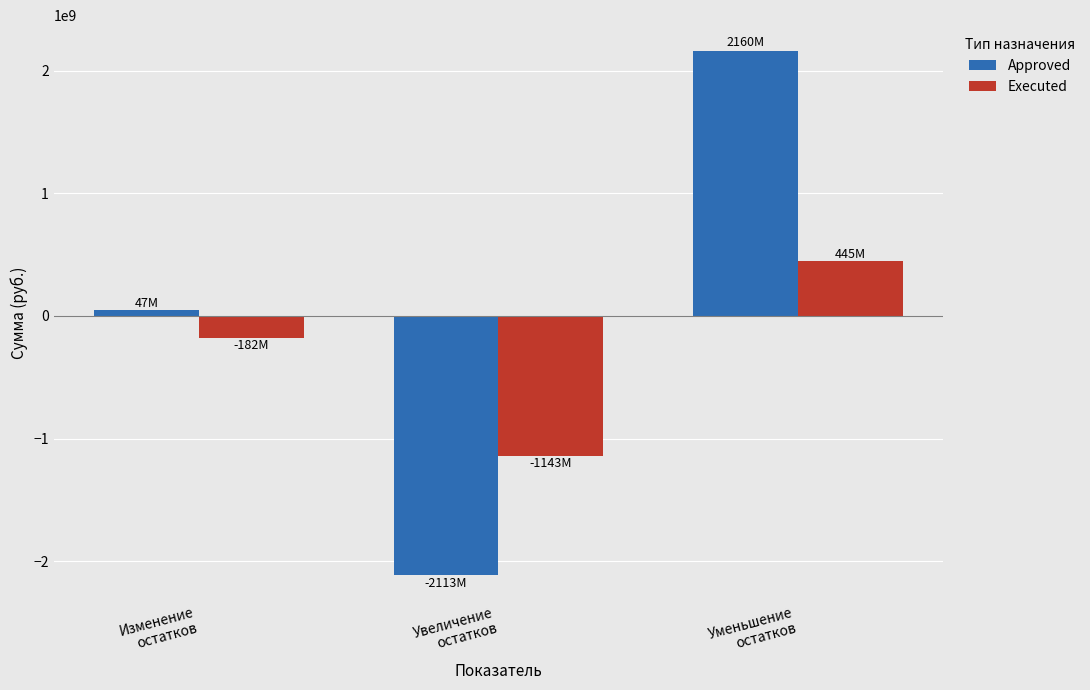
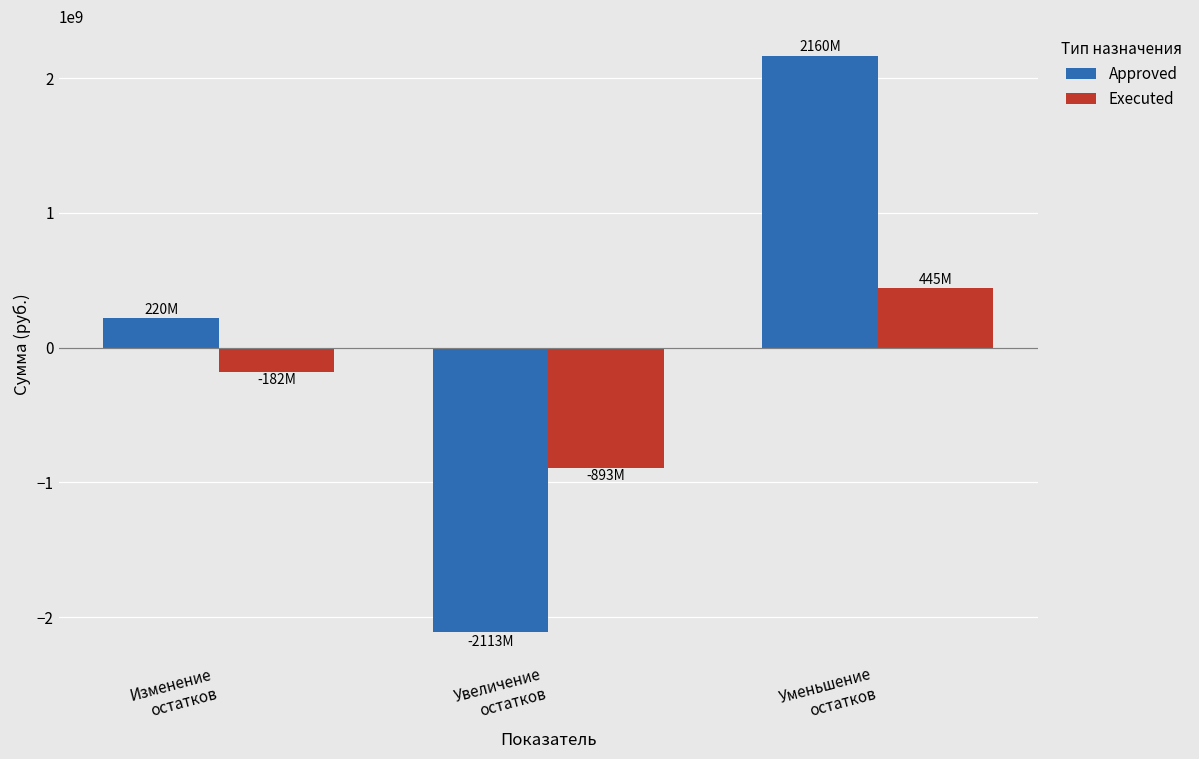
  {
    "Approved": {
-     "Изменение остатков": "47M",
+     "Изменение остатков": "220M",
      "Увеличение остатков": "-2113M",
      "Уменьшение остатков": "2160M"
    },
    "Executed": {
      "Изменение остатков": "-182M",
-     "Увеличение остатков": "-1143M",
+     "Увеличение остатков": "-893M",
      "Уменьшение остатков": "445M"
    }
  }
